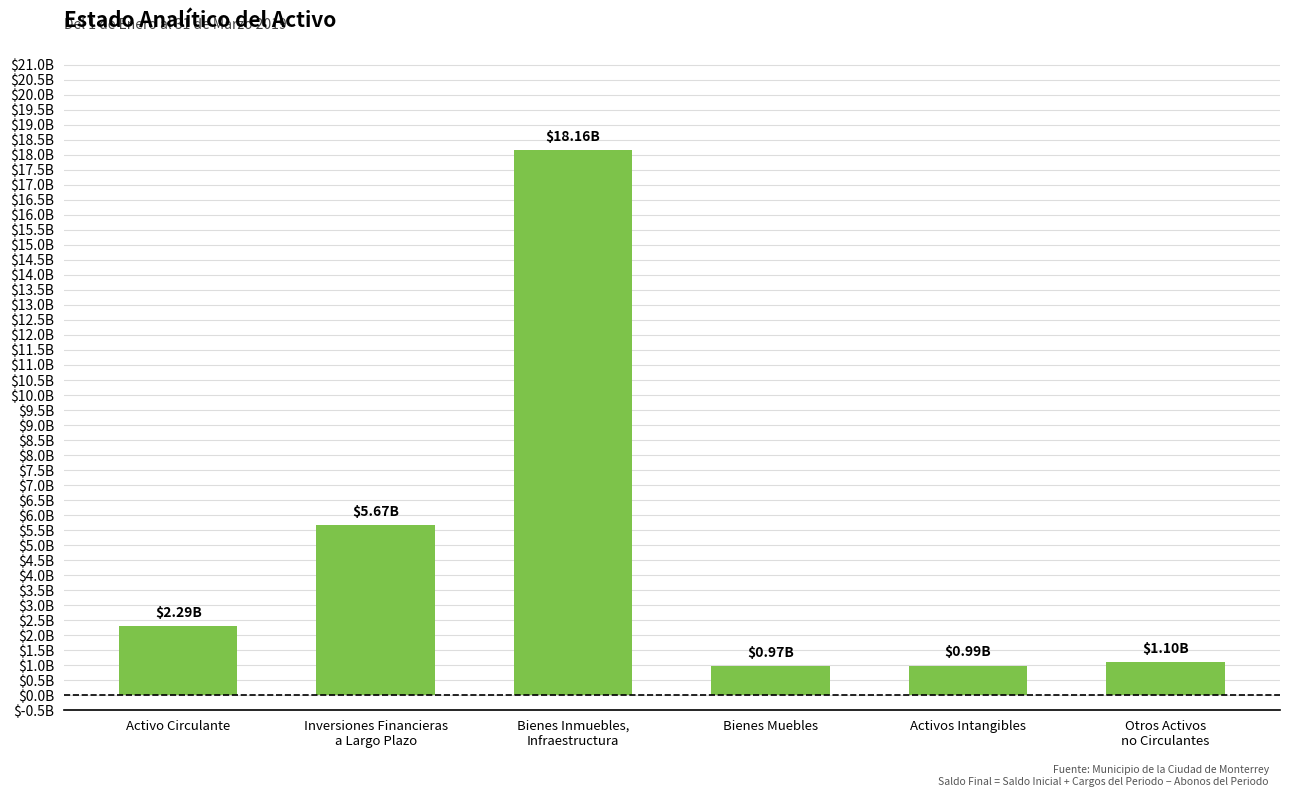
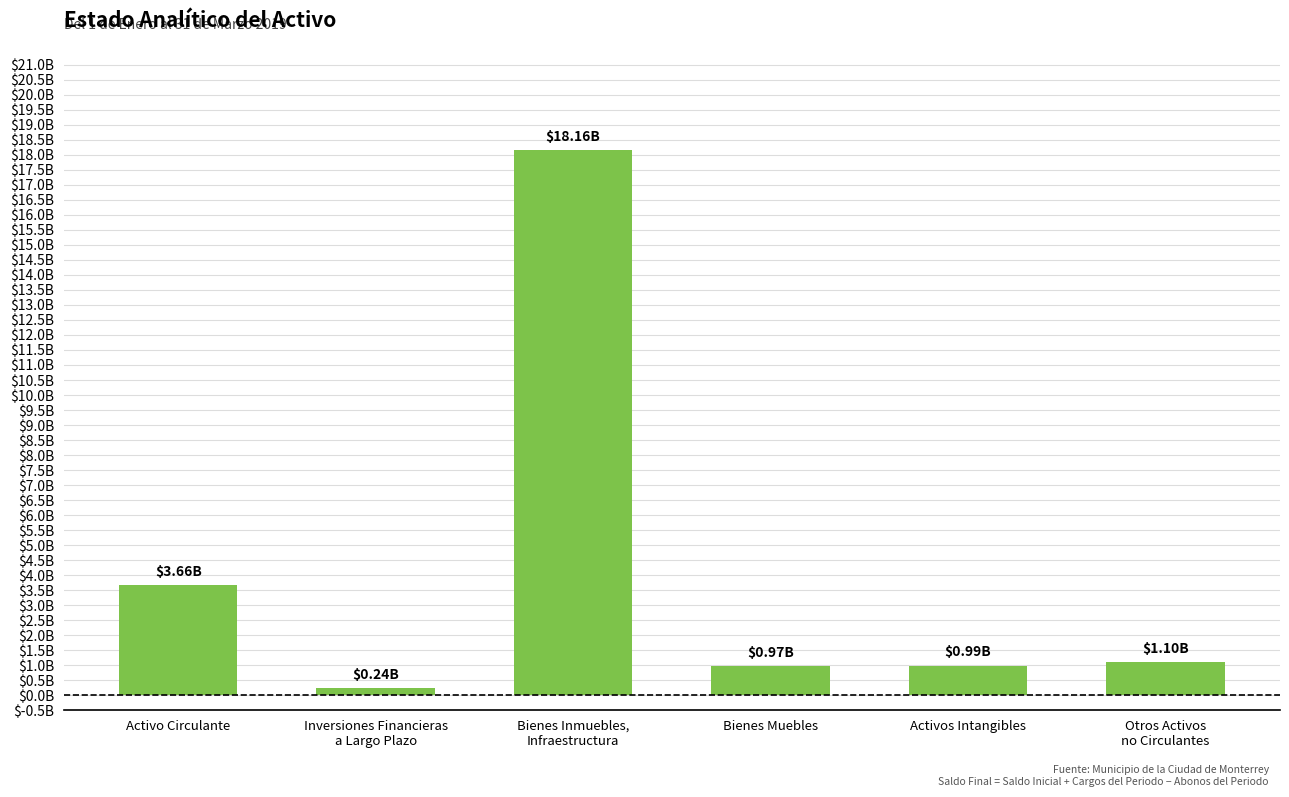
  {
-   "Activo Circulante": "$2.29B",
-   "Inversiones Financieras a Largo Plazo": "$5.67B",
+   "Activo Circulante": "$3.66B",
+   "Inversiones Financieras a Largo Plazo": "$0.24B",
    "Bienes Inmuebles, Infraestructura": "$18.16B",
    "Bienes Muebles": "$0.97B",
    "Activos Intangibles": "$0.99B",
    "Otros Activos no Circulantes": "$1.10B"
  }
